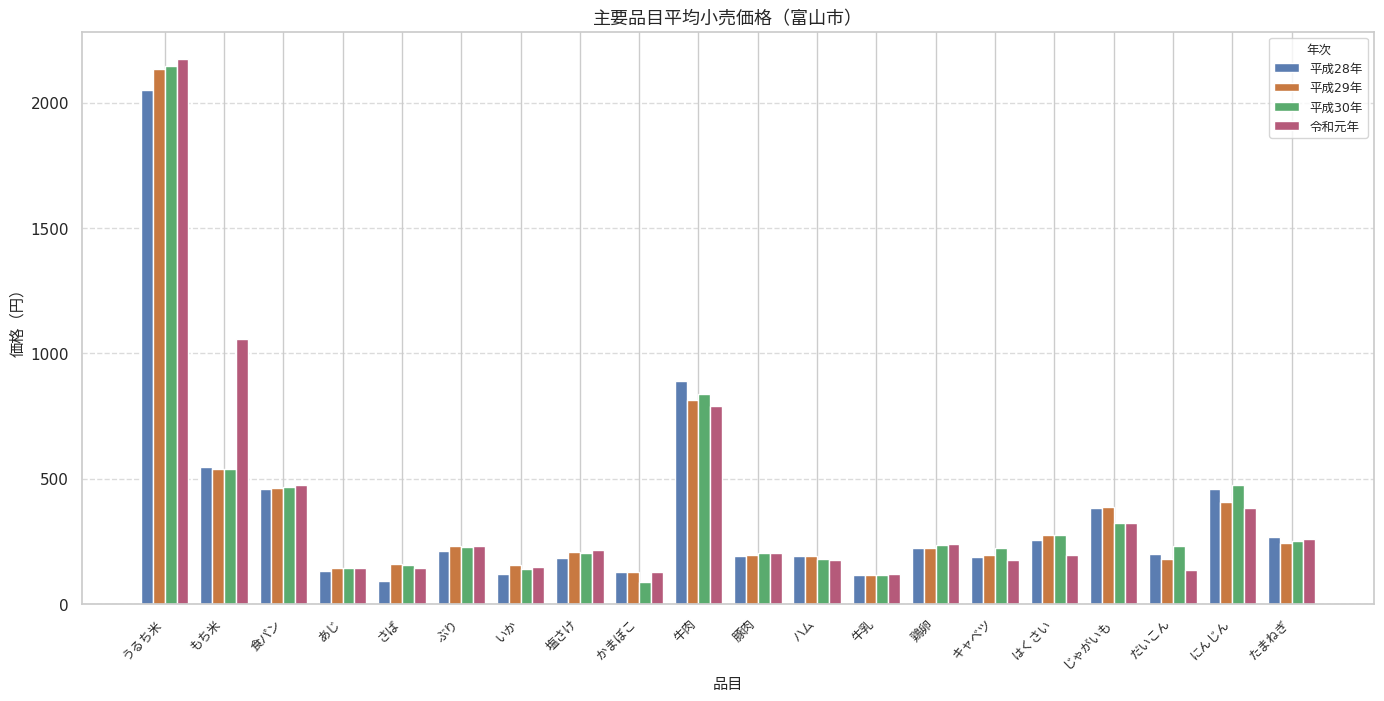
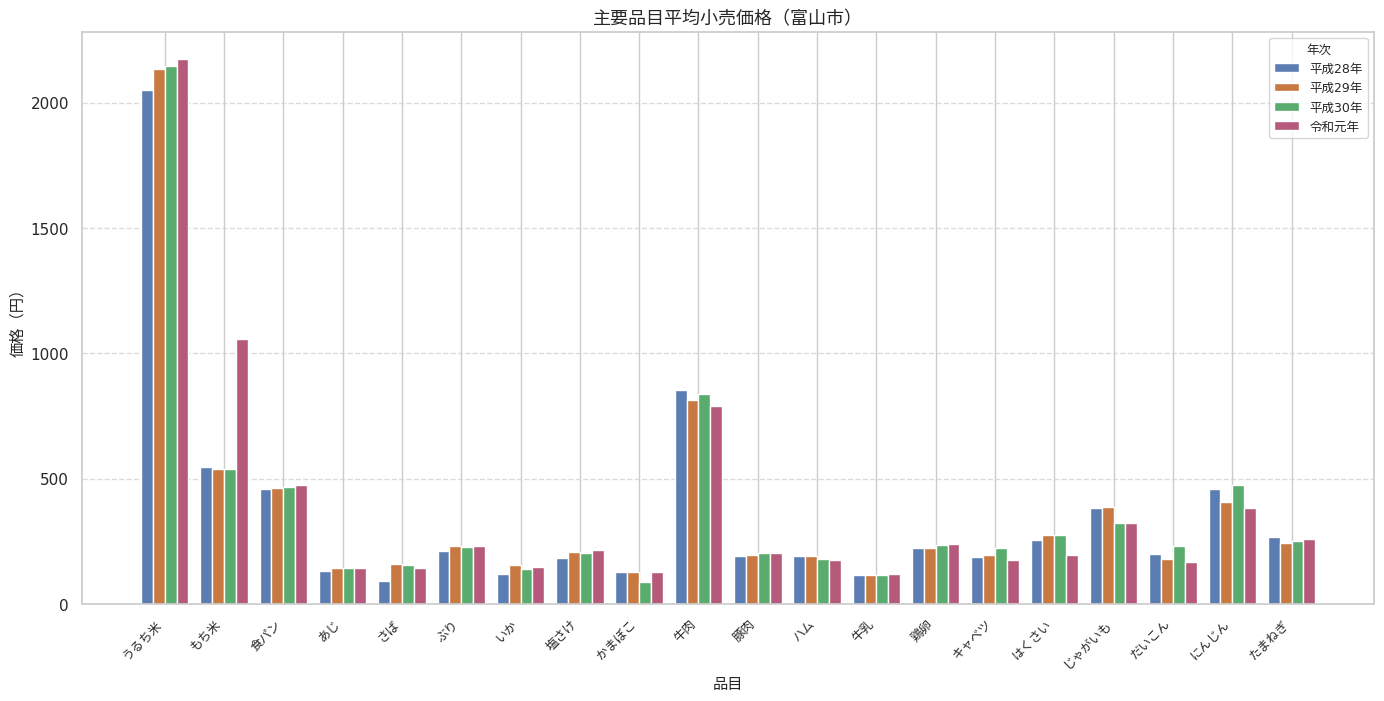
  {
    "平成28年": {
      "うるち米": 2050,
      "もち米": 550,
      "食パン": 460,
      "あじ": 130,
      "さば": 90,
      "ぶり": 210,
      "いか": 120,
      "塩さけ": 180,
      "かまぼこ": 130,
-     "牛肉": 890,
+     "牛肉": 850,
      "豚肉": 190,
      "ハム": 190,
      "牛乳": 120,
      "鶏卵": 220,
      "キャベツ": 190,
      "はくさい": 250,
      "じゃがいも": 380,
      "だいこん": 200,
      "にんじん": 460,
      "たまねぎ": 270
    },
    "平成29年": {
      "うるち米": 2130,
      "もち米": 540,
      "食パン": 460,
      "あじ": 140,
      "さば": 160,
      "ぶり": 230,
      "いか": 160,
      "塩さけ": 210,
      "かまぼこ": 130,
      "牛肉": 810,
      "豚肉": 190,
      "ハム": 190,
      "牛乳": 120,
      "鶏卵": 220,
      "キャベツ": 200,
      "はくさい": 270,
      "じゃがいも": 390,
      "だいこん": 180,
      "にんじん": 410,
      "たまねぎ": 240
    },
    "平成30年": {
      "うるち米": 2150,
      "もち米": 540,
      "食パン": 470,
      "あじ": 150,
      "さば": 160,
      "ぶり": 230,
      "いか": 140,
      "塩さけ": 200,
      "かまぼこ": 90,
      "牛肉": 840,
      "豚肉": 200,
      "ハム": 180,
      "牛乳": 120,
      "鶏卵": 240,
      "キャベツ": 220,
      "はくさい": 280,
      "じゃがいも": 320,
      "だいこん": 230,
      "にんじん": 470,
      "たまねぎ": 250
    },
    "令和元年": {
      "うるち米": 2180,
      "もち米": 1060,
      "食パン": 480,
      "あじ": 140,
      "さば": 140,
      "ぶり": 230,
      "いか": 150,
      "塩さけ": 220,
      "かまぼこ": 130,
      "牛肉": 790,
      "豚肉": 200,
      "ハム": 180,
      "牛乳": 120,
      "鶏卵": 240,
      "キャベツ": 180,
      "はくさい": 190,
      "じゃがいも": 320,
-     "だいこん": 130,
+     "だいこん": 170,
      "にんじん": 380,
      "たまねぎ": 260
    }
  }
